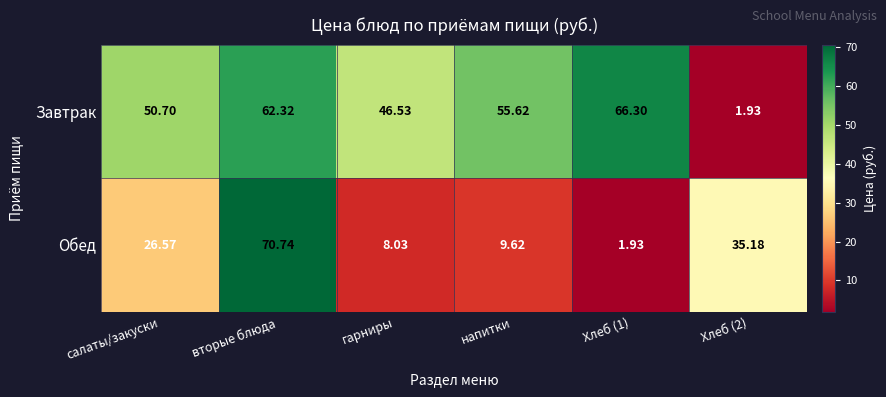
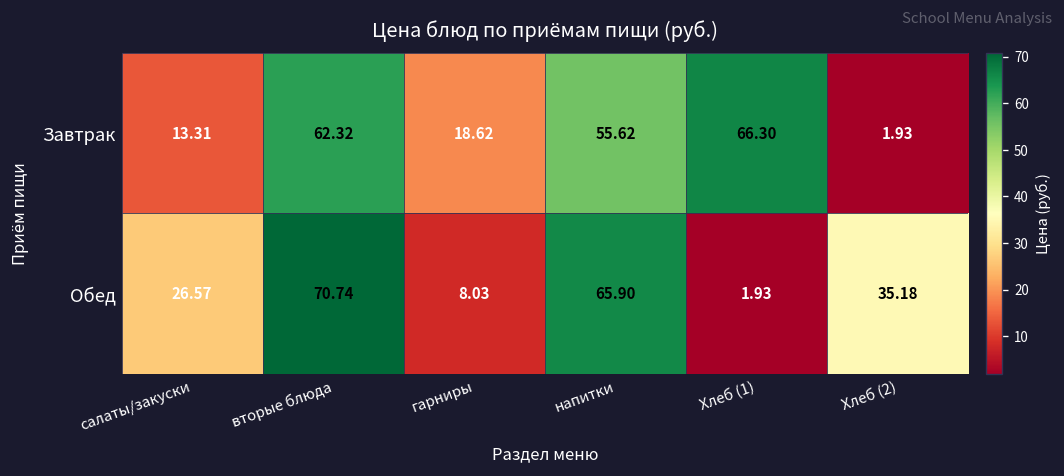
  {
    "Завтрак": {
-     "салаты/закуски": 50.70,
+     "салаты/закуски": 13.31,
      "вторые блюда": 62.32,
-     "гарниры": 46.53,
+     "гарниры": 18.62,
      "напитки": 55.62,
      "Хлеб (1)": 66.30,
      "Хлеб (2)": 1.93
    },
    "Обед": {
      "салаты/закуски": 26.57,
      "вторые блюда": 70.74,
      "гарниры": 8.03,
-     "напитки": 9.62,
+     "напитки": 65.90,
      "Хлеб (1)": 1.93,
      "Хлеб (2)": 35.18
    }
  }
